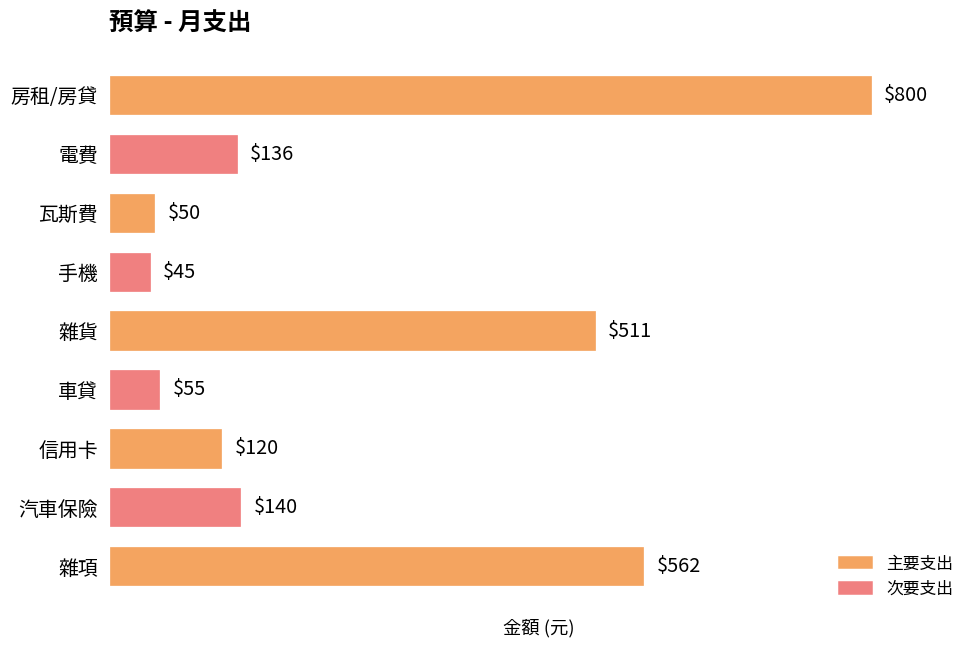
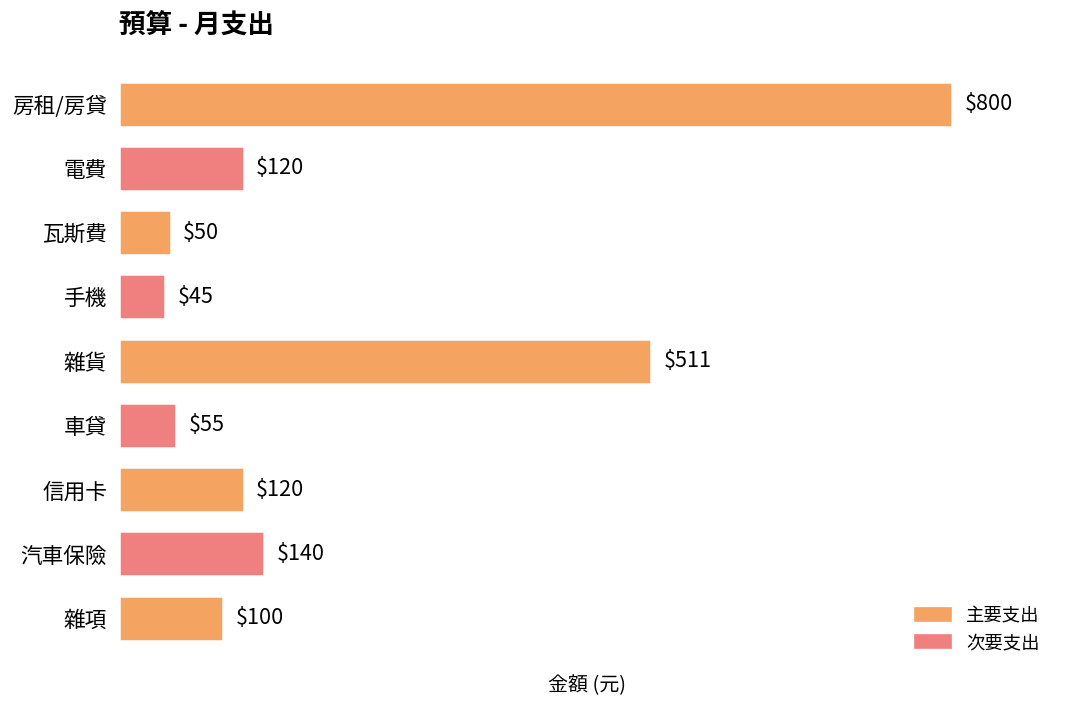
  {
    "房租/房貸": "$800",
-   "電費": "$136",
+   "電費": "$120",
    "瓦斯費": "$50",
    "手機": "$45",
    "雜貨": "$511",
    "車貸": "$55",
    "信用卡": "$120",
    "汽車保險": "$140",
-   "雜項": "$562"
+   "雜項": "$100"
  }
